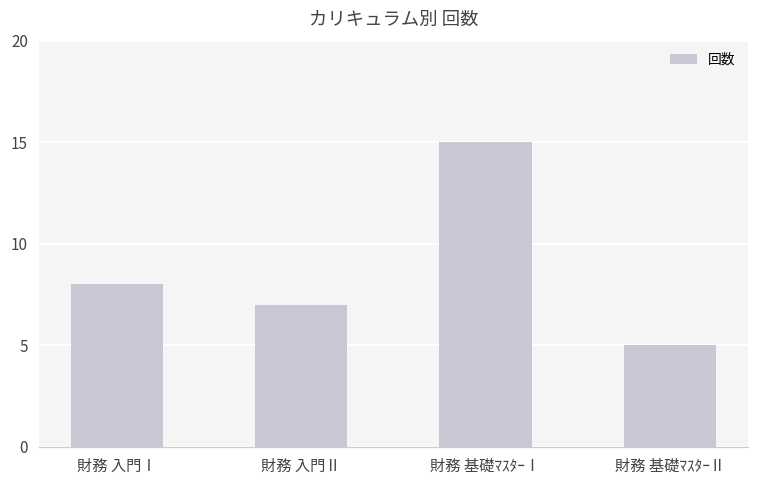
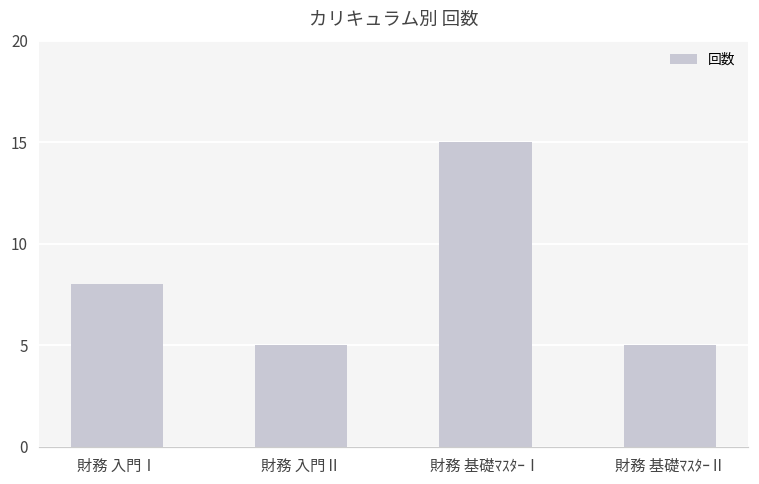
  {
    "財務 入門Ⅰ": 8,
-   "財務 入門Ⅱ": 7,
+   "財務 入門Ⅱ": 5,
    "財務 基礎ﾏｽﾀｰⅠ": 15,
    "財務 基礎ﾏｽﾀｰⅡ": 5
  }
